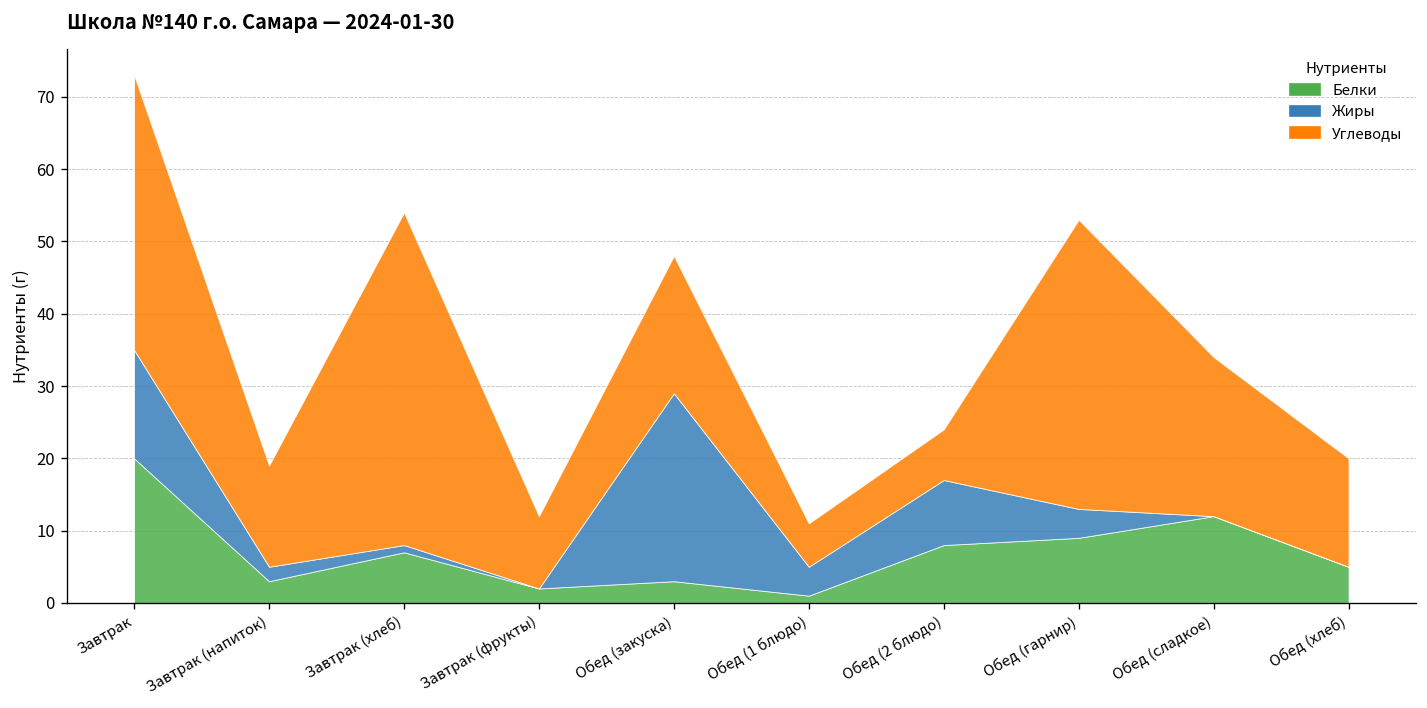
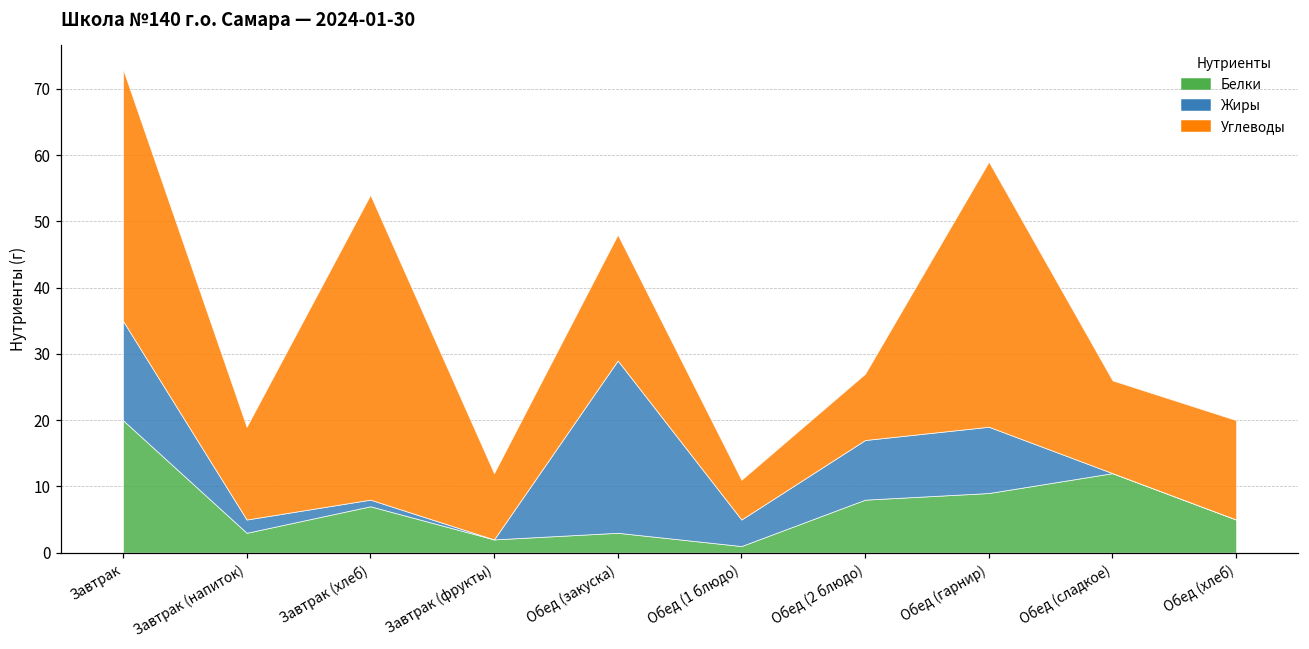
  {
    "Белки": {
      "Завтрак": 20,
      "Завтрак (напиток)": 3,
      "Завтрак (хлеб)": 7,
      "Обед (закуска)": 3,
      "Обед (1 блюдо)": 1,
      "Обед (2 блюдо)": 8,
      "Обед (гарнир)": 9
    },
    "Жиры": {
      "Завтрак": 15,
      "Завтрак (напиток)": 2,
      "Завтрак (хлеб)": 1,
      "Обед (закуска)": 26,
      "Обед (1 блюдо)": 4,
      "Обед (2 блюдо)": 9,
-     "Обед (гарнир)": 4
+     "Обед (гарнир)": 10
    },
    "Углеводы": {
      "Завтрак": 38,
      "Завтрак (напиток)": 14,
      "Завтрак (хлеб)": 46,
      "Завтрак (фрукты)": 10,
      "Обед (закуска)": 19,
      "Обед (1 блюдо)": 6,
-     "Обед (2 блюдо)": 7,
+     "Обед (2 блюдо)": 10,
      "Обед (гарнир)": 40,
-     "Обед (сладкое)": 22,
+     "Обед (сладкое)": 14,
      "Обед (хлеб)": 15
    }
  }
